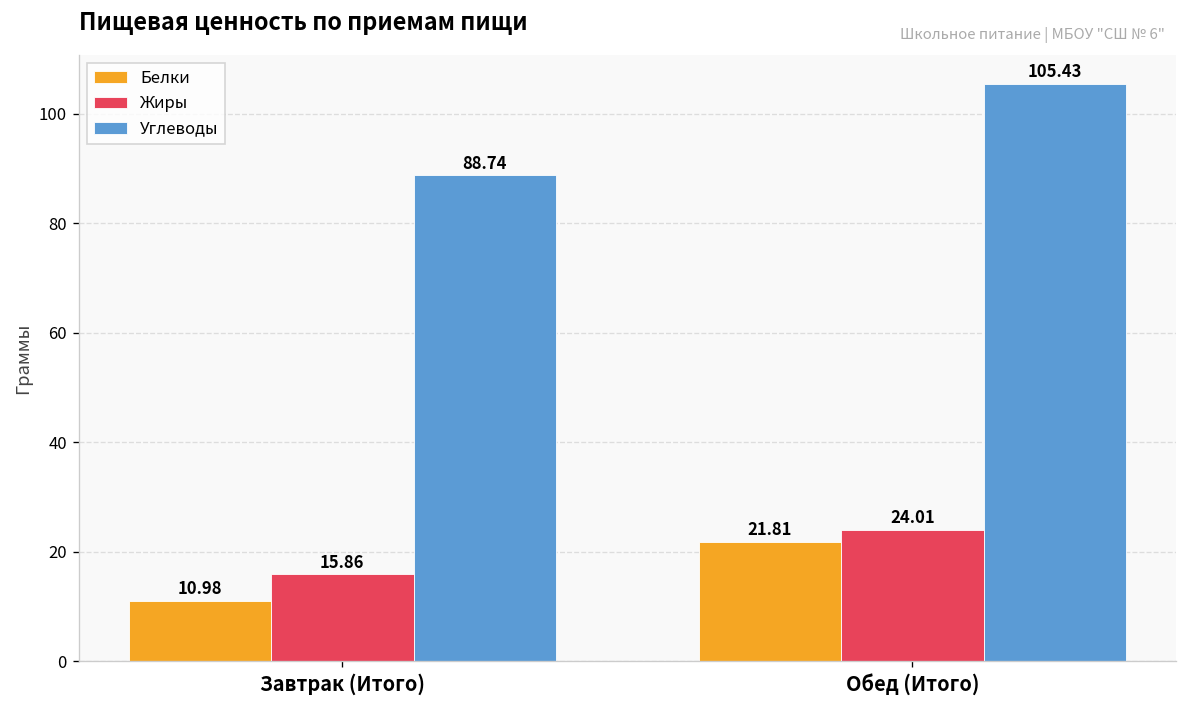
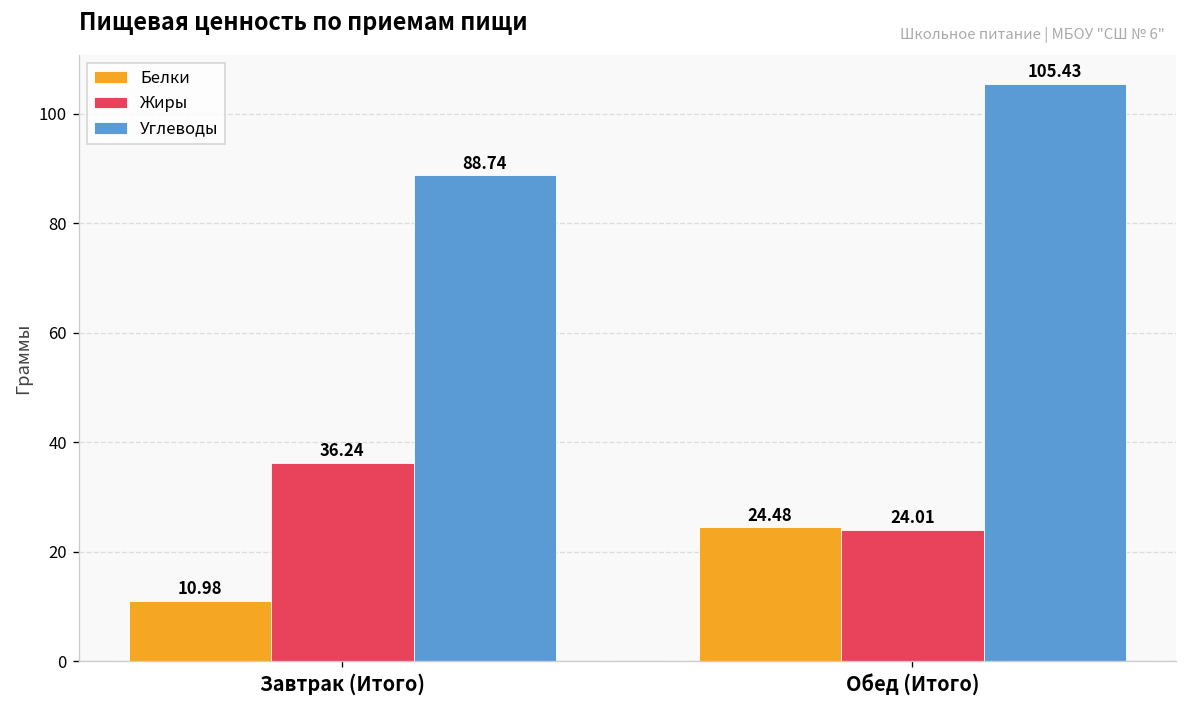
  {
    "Белки": {
      "Завтрак (Итого)": 10.98,
-     "Обед (Итого)": 21.81
+     "Обед (Итого)": 24.48
    },
    "Жиры": {
-     "Завтрак (Итого)": 15.86,
+     "Завтрак (Итого)": 36.24,
      "Обед (Итого)": 24.01
    },
    "Углеводы": {
      "Завтрак (Итого)": 88.74,
      "Обед (Итого)": 105.43
    }
  }
